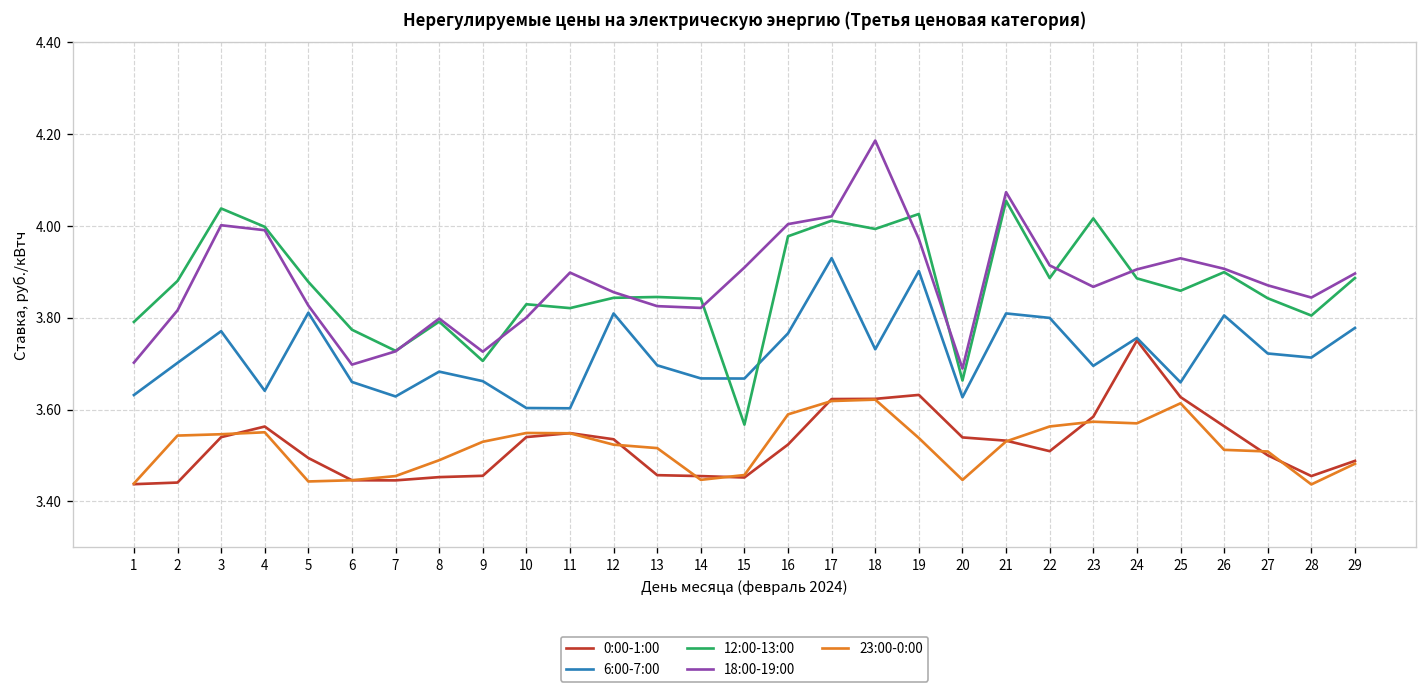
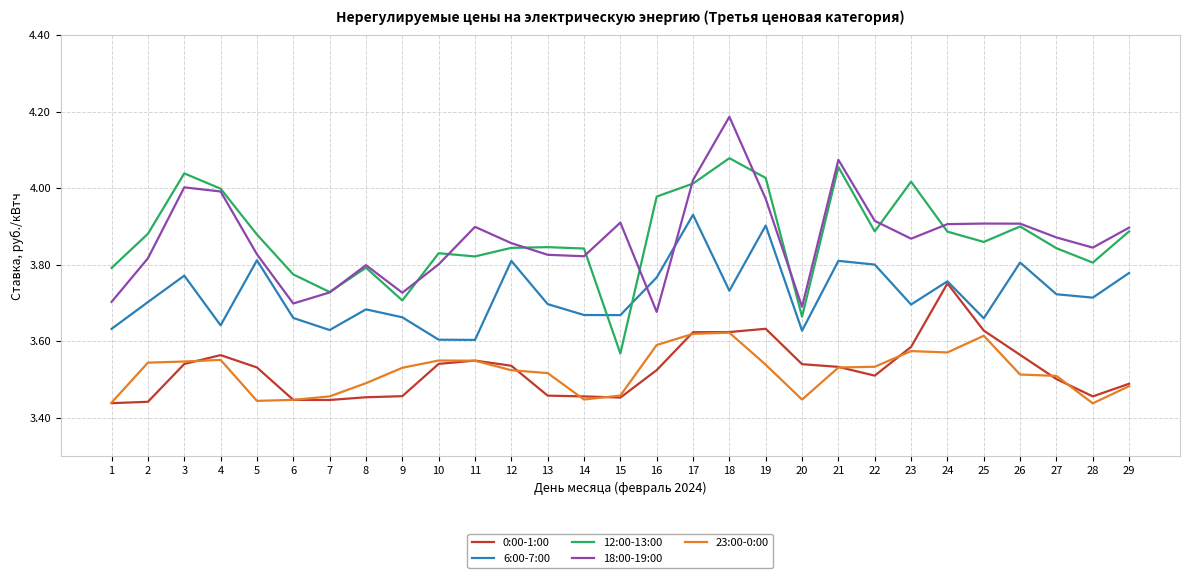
  {
    "0:00-1:00": {
      "2": 3.44,
      "4": 3.56,
-     "5": 3.49,
+     "5": 3.53,
      "7": 3.45,
      "8": 3.45,
      "9": 3.46,
      "10": 3.54,
      "12": 3.54,
      "13": 3.46,
      "14": 3.46,
      "16": 3.52,
      "19": 3.63,
      "20": 3.54,
      "22": 3.51,
      "23": 3.58,
      "25": 3.63,
      "26": 3.56,
      "27": 3.50,
      "28": 3.46
    },
    "6:00-7:00": {
      "1": 3.63,
      "2": 3.70,
      "3": 3.77,
      "4": 3.64,
      "5": 3.81,
      "6": 3.66,
      "7": 3.63,
      "8": 3.68,
      "9": 3.66,
      "10": 3.60,
      "11": 3.60,
      "12": 3.81,
      "13": 3.70,
      "14": 3.67,
      "15": 3.67,
      "16": 3.77,
      "17": 3.93,
      "18": 3.73,
      "19": 3.90,
      "20": 3.63,
      "21": 3.81,
      "22": 3.80,
      "23": 3.70,
      "25": 3.66,
      "26": 3.81,
      "27": 3.72,
      "28": 3.71,
      "29": 3.78
    },
    "12:00-13:00": {
      "1": 3.79,
      "2": 3.88,
      "3": 4.04,
      "4": 4.00,
      "5": 3.88,
      "6": 3.77,
      "9": 3.71,
      "10": 3.83,
      "11": 3.82,
      "12": 3.84,
      "13": 3.85,
      "14": 3.84,
      "15": 3.57,
      "16": 3.98,
      "17": 4.01,
-     "18": 3.99,
+     "18": 4.08,
      "19": 4.03,
      "20": 3.66,
      "21": 4.05,
      "22": 3.89,
      "23": 4.02,
      "24": 3.89,
      "25": 3.86,
      "26": 3.90,
      "27": 3.84,
      "28": 3.81,
      "29": 3.89
    },
    "18:00-19:00": {
      "1": 3.70,
      "2": 3.82,
      "3": 4.00,
      "4": 3.99,
      "5": 3.83,
      "6": 3.70,
      "9": 3.73,
      "10": 3.80,
      "11": 3.90,
      "12": 3.86,
      "13": 3.83,
      "14": 3.82,
      "15": 3.91,
-     "16": 4.00,
+     "16": 3.68,
      "17": 4.02,
      "18": 4.19,
      "19": 3.97,
      "20": 3.69,
      "21": 4.07,
      "22": 3.91,
      "23": 3.87,
      "24": 3.91,
-     "25": 3.93,
+     "25": 3.91,
      "26": 3.91,
      "27": 3.87,
      "28": 3.84,
      "29": 3.90
    },
    "23:00-0:00": {
      "2": 3.54,
      "4": 3.55,
      "5": 3.44,
      "7": 3.46,
      "8": 3.49,
      "9": 3.53,
      "10": 3.55,
      "12": 3.52,
      "13": 3.52,
      "14": 3.45,
      "16": 3.59,
      "19": 3.54,
      "20": 3.45,
-     "22": 3.56,
+     "22": 3.53,
      "23": 3.57,
      "24": 3.57,
      "25": 3.61,
      "26": 3.51,
      "27": 3.51,
      "28": 3.44
    }
  }
